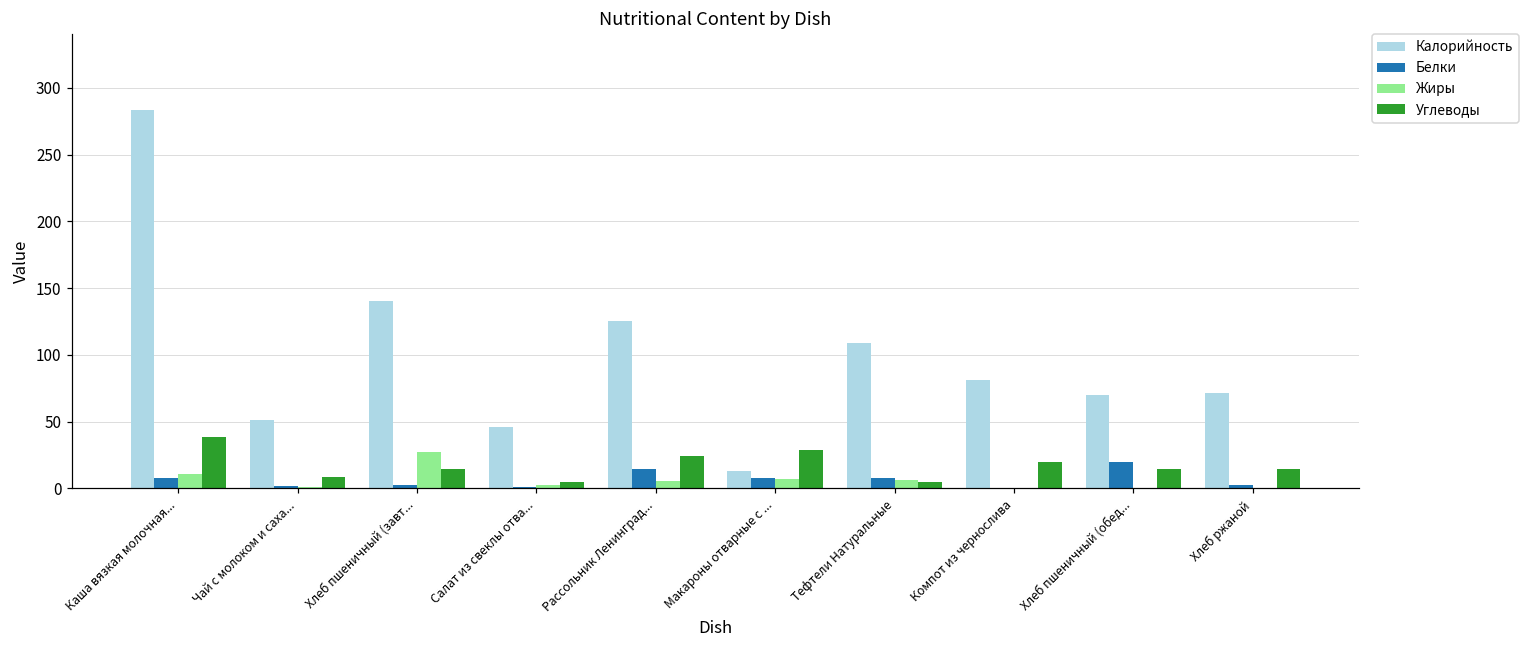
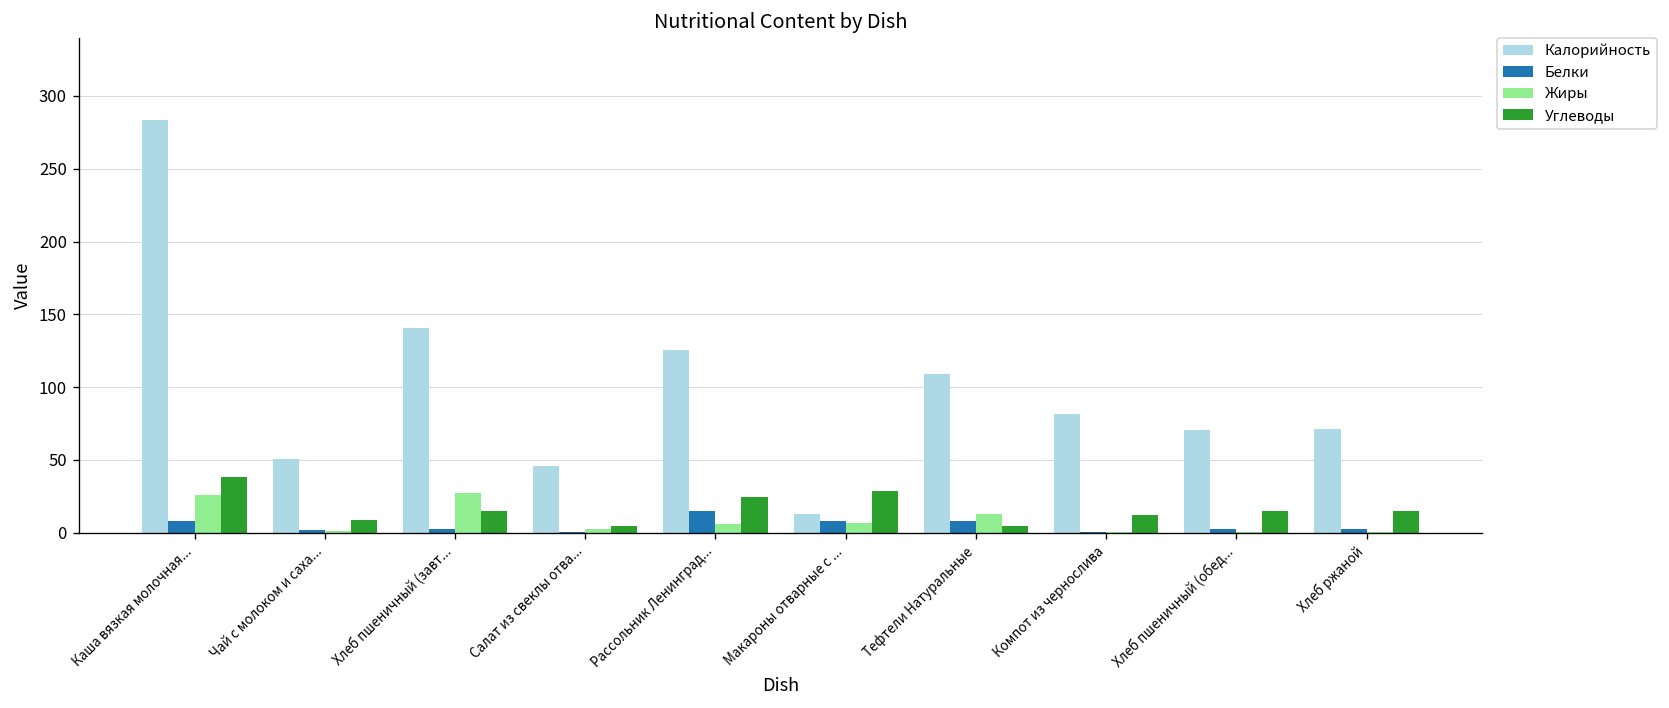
  {
    "Калорийность": {
      "Каша вязкая молочная...": 283,
      "Чай с молоком и саха...": 51,
      "Хлеб пшеничный (завт...": 141,
      "Салат из свеклы отва...": 46,
      "Рассольник Ленинград...": 126,
      "Макароны отварные с ...": 13,
      "Тефтели Натуральные": 109,
      "Компот из чернослива": 81,
      "Хлеб пшеничный (обед...": 70,
      "Хлеб ржаной": 71
    },
    "Белки": {
      "Каша вязкая молочная...": 8,
      "Хлеб пшеничный (завт...": 2,
      "Рассольник Ленинград...": 15,
      "Макароны отварные с ...": 8,
      "Тефтели Натуральные": 8,
-     "Хлеб пшеничный (обед...": 20,
+     "Хлеб пшеничный (обед...": 2,
      "Хлеб ржаной": 2
    },
    "Жиры": {
-     "Каша вязкая молочная...": 11,
+     "Каша вязкая молочная...": 26,
      "Хлеб пшеничный (завт...": 28,
      "Салат из свеклы отва...": 3,
      "Рассольник Ленинград...": 6,
      "Макароны отварные с ...": 7,
-     "Тефтели Натуральные": 6
+     "Тефтели Натуральные": 13
    },
    "Углеводы": {
      "Каша вязкая молочная...": 39,
      "Чай с молоком и саха...": 9,
      "Хлеб пшеничный (завт...": 15,
      "Салат из свеклы отва...": 5,
      "Рассольник Ленинград...": 24,
      "Макароны отварные с ...": 29,
      "Тефтели Натуральные": 5,
-     "Компот из чернослива": 19,
+     "Компот из чернослива": 12,
      "Хлеб пшеничный (обед...": 15,
      "Хлеб ржаной": 15
    }
  }
